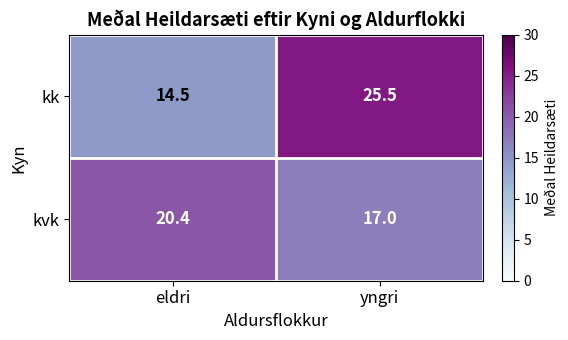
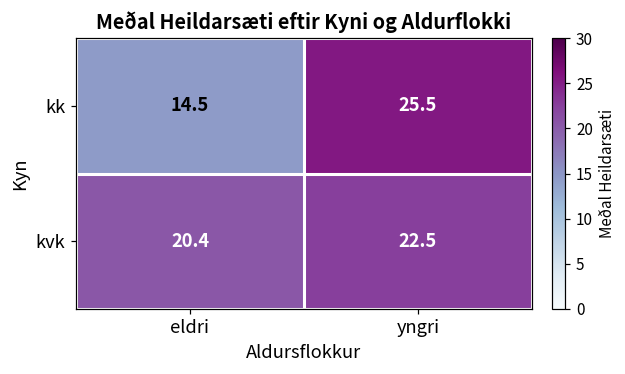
  {
    "kk": {
      "eldri": 14.5,
      "yngri": 25.5
    },
    "kvk": {
      "eldri": 20.4,
-     "yngri": 17.0
+     "yngri": 22.5
    }
  }
